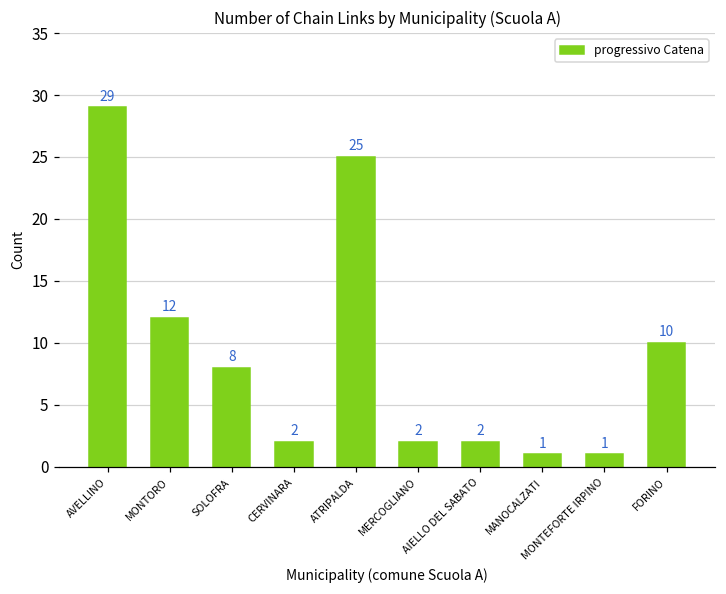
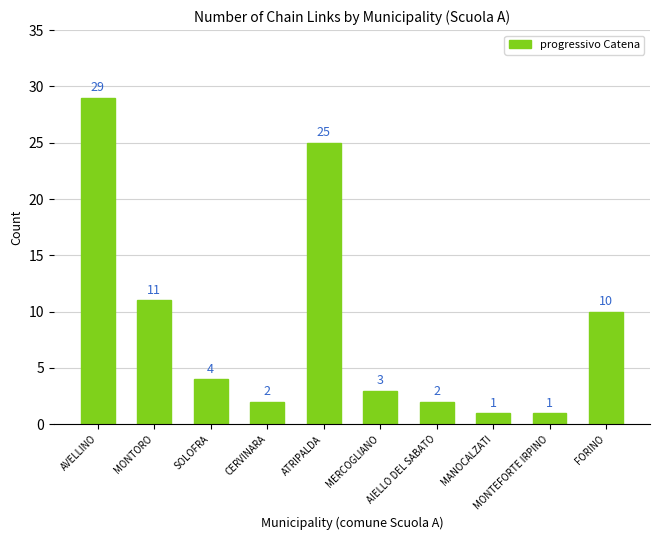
  {
    "AVELLINO": 29,
-   "MONTORO": 12,
-   "SOLOFRA": 8,
+   "MONTORO": 11,
+   "SOLOFRA": 4,
    "CERVINARA": 2,
    "ATRIPALDA": 25,
-   "MERCOGLIANO": 2,
+   "MERCOGLIANO": 3,
    "AIELLO DEL SABATO": 2,
    "MANOCALZATI": 1,
    "MONTEFORTE IRPINO": 1,
    "FORINO": 10
  }
